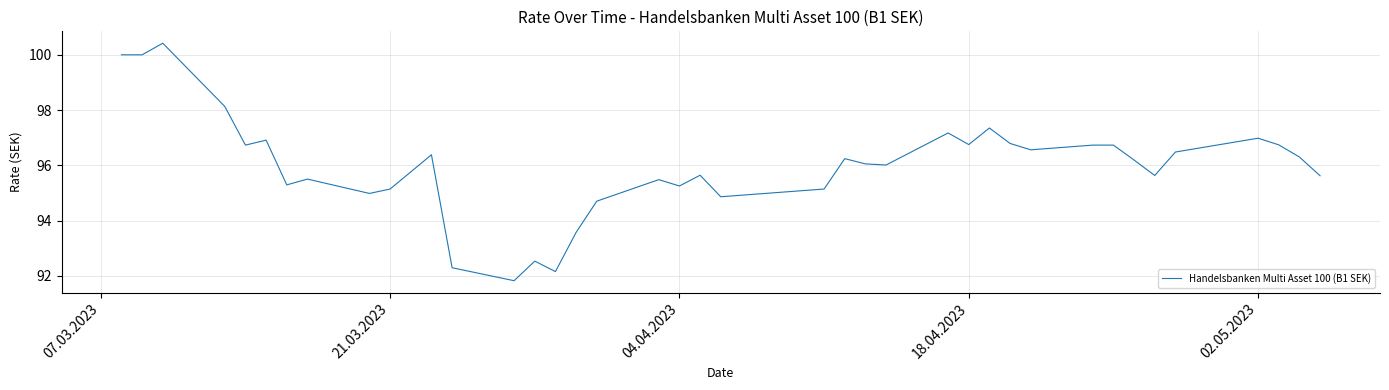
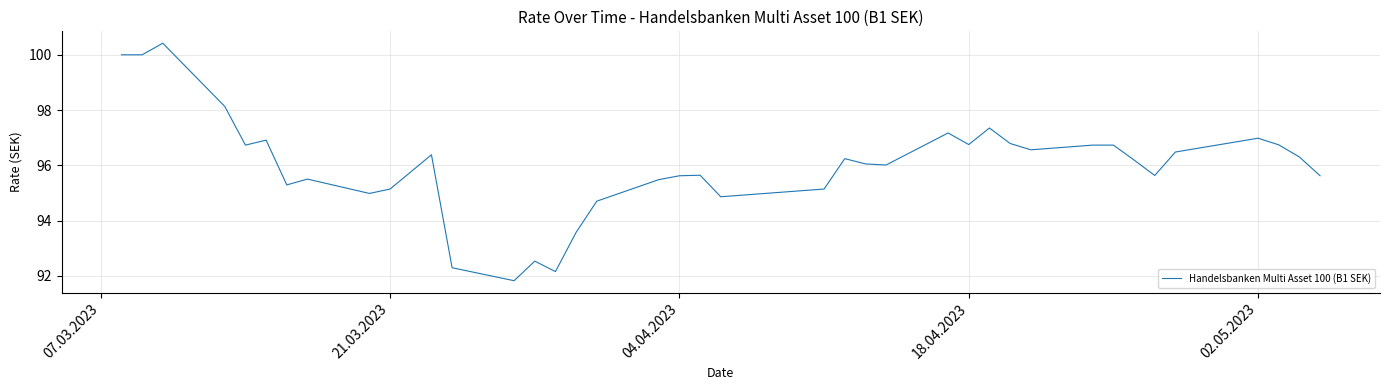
  {
    "21.03.2023": 95.1,
-   "04.04.2023": 95.3,
+   "04.04.2023": 95.6,
    "18.04.2023": 96.8,
    "02.05.2023": 97.0
  }
